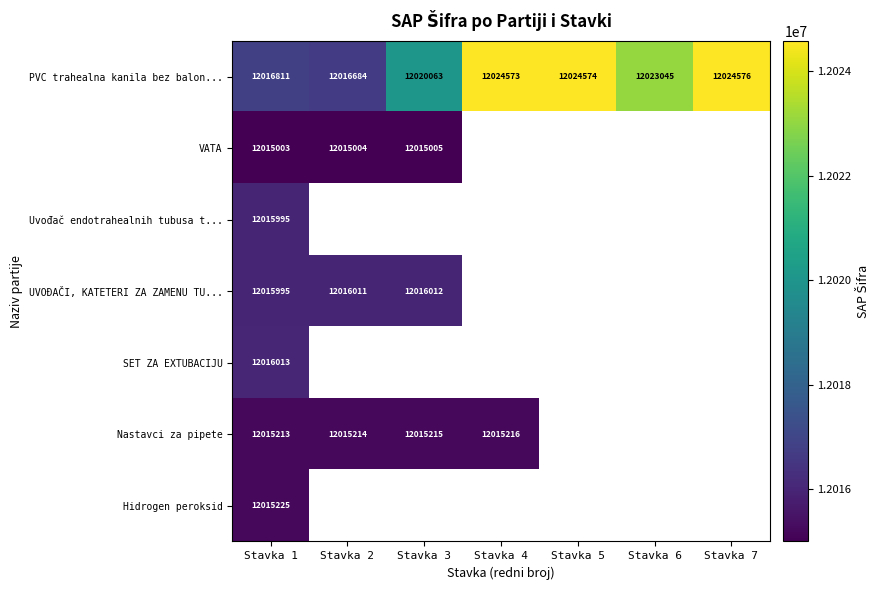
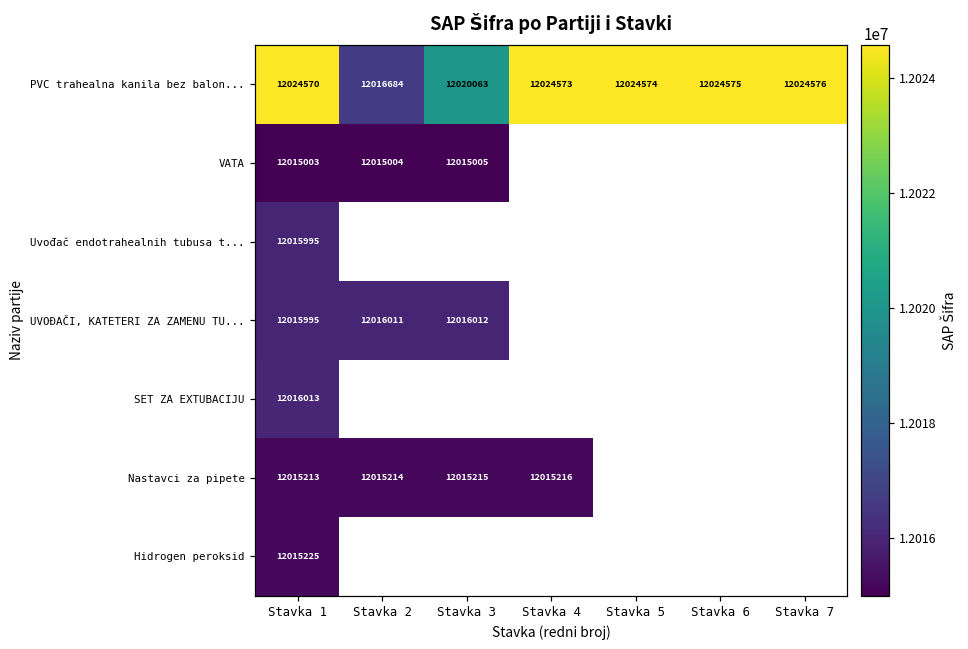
  {
    "PVC trahealna kanila bez balon...": {
-     "Stavka 1": 12016811,
+     "Stavka 1": 12024570,
      "Stavka 2": 12016684,
      "Stavka 3": 12020063,
      "Stavka 4": 12024573,
      "Stavka 5": 12024574,
-     "Stavka 6": 12023045,
+     "Stavka 6": 12024575,
      "Stavka 7": 12024576
    },
    "VATA": {
      "Stavka 1": 12015003,
      "Stavka 2": 12015004,
      "Stavka 3": 12015005
    },
    "Uvođač endotrahealnih tubusa t...": {
      "Stavka 1": 12015995
    },
    "UVOĐAČI, KATETERI ZA ZAMENU TU...": {
      "Stavka 1": 12015995,
      "Stavka 2": 12016011,
      "Stavka 3": 12016012
    },
    "SET ZA EXTUBACIJU": {
      "Stavka 1": 12016013
    },
    "Nastavci za pipete": {
      "Stavka 1": 12015213,
      "Stavka 2": 12015214,
      "Stavka 3": 12015215,
      "Stavka 4": 12015216
    },
    "Hidrogen peroksid": {
      "Stavka 1": 12015225
    }
  }
